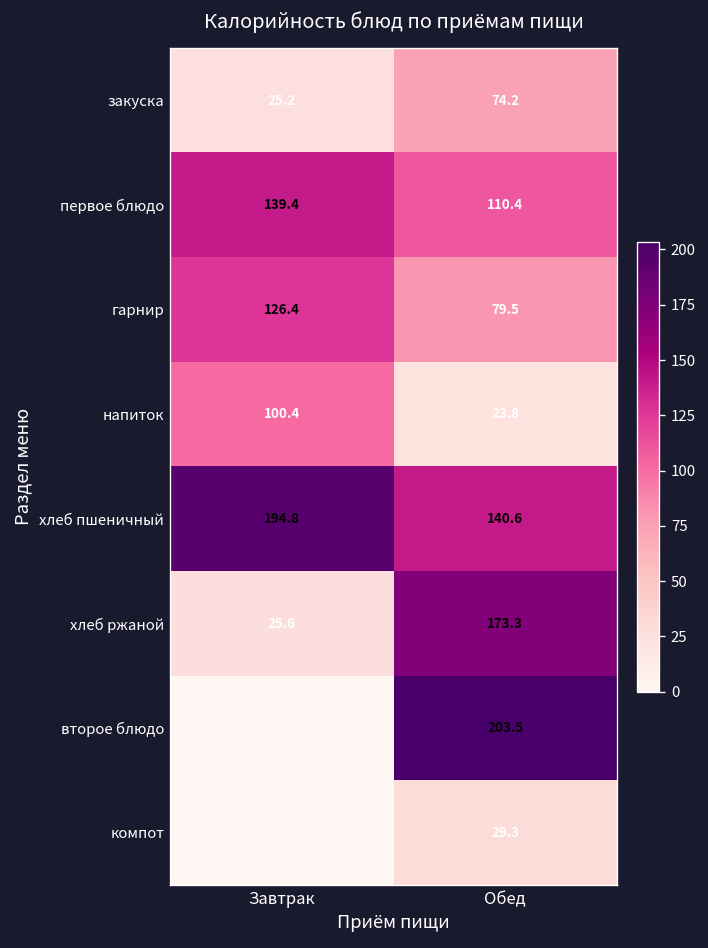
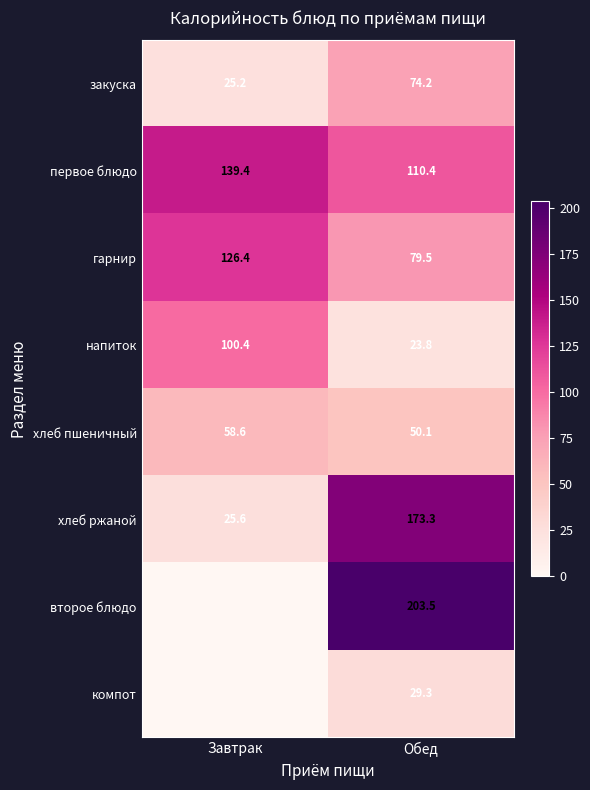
  {
    "закуска": {
      "Обед": 74.2
    },
    "первое блюдо": {
      "Завтрак": 139.4,
      "Обед": 110.4
    },
    "гарнир": {
      "Завтрак": 126.4,
      "Обед": 79.5
    },
    "напиток": {
      "Завтрак": 100.4
    },
    "хлеб пшеничный": {
-     "Завтрак": 194.8,
-     "Обед": 140.6
+     "Завтрак": 58.6,
+     "Обед": 50.1
    },
    "хлеб ржаной": {
      "Обед": 173.3
    },
    "второе блюдо": {
      "Обед": 203.5
    }
  }
